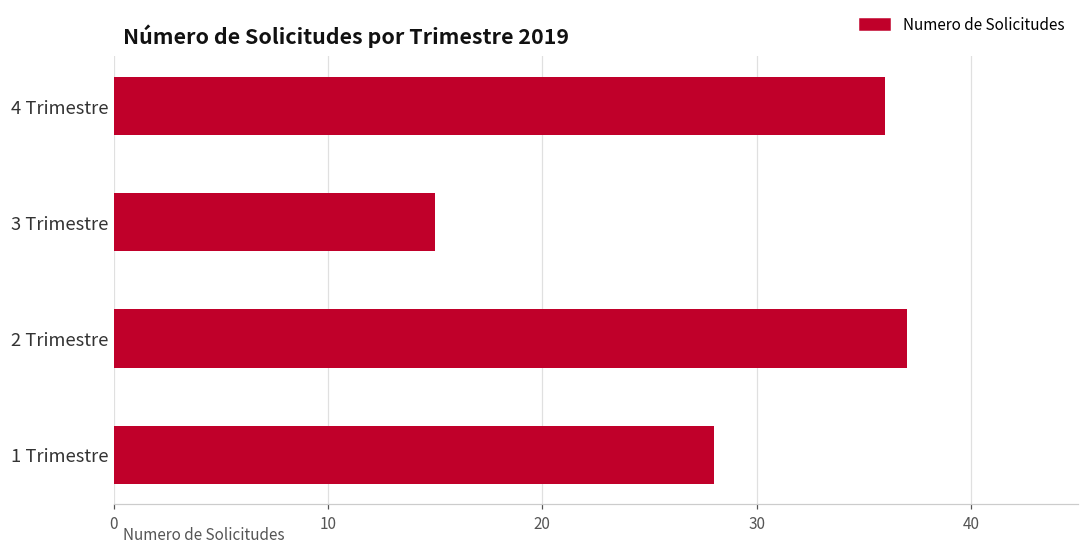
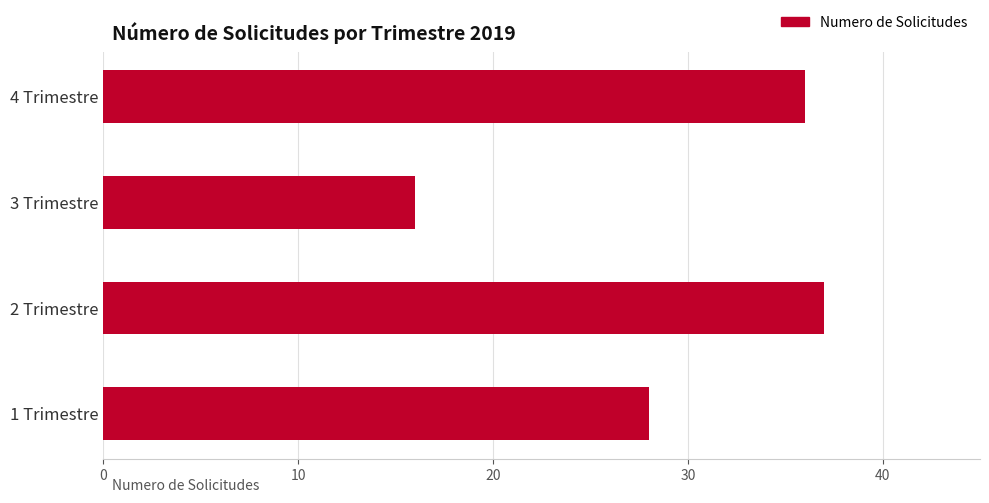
  {
    "4 Trimestre": 36,
-   "3 Trimestre": 15,
+   "3 Trimestre": 16,
    "2 Trimestre": 37,
    "1 Trimestre": 28
  }
